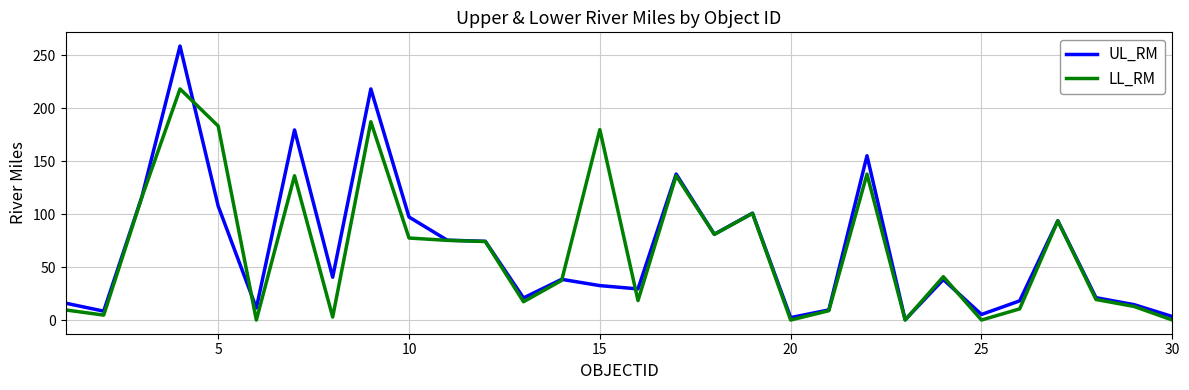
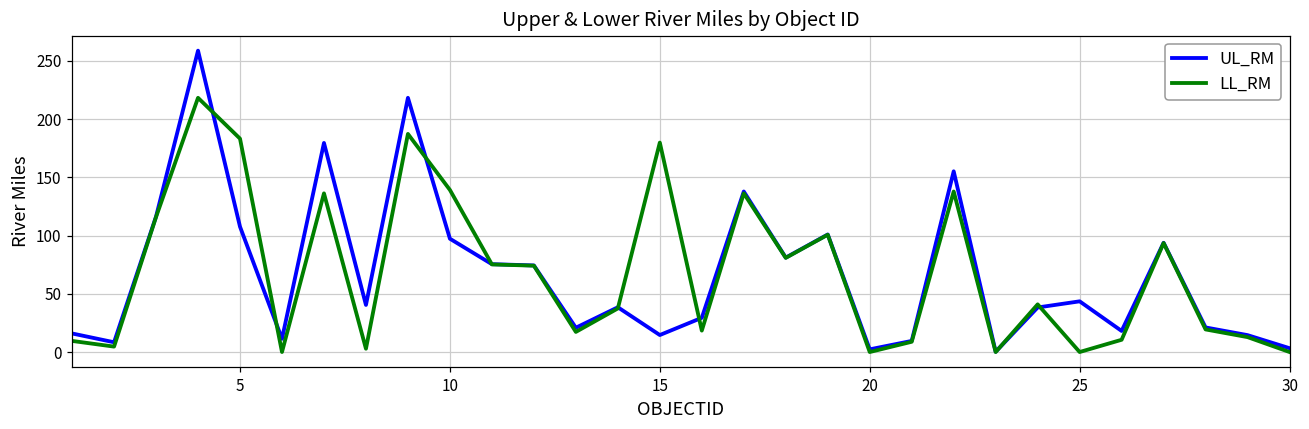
  {
    "UL_RM": {
      "5": 108,
      "10": 97,
-     "15": 32,
-     "25": 5,
+     "15": 15,
+     "25": 44,
      "30": 3
    },
    "LL_RM": {
      "5": 183,
-     "10": 77,
+     "10": 139,
      "15": 180,
      "25": 0,
      "30": 0
    }
  }
